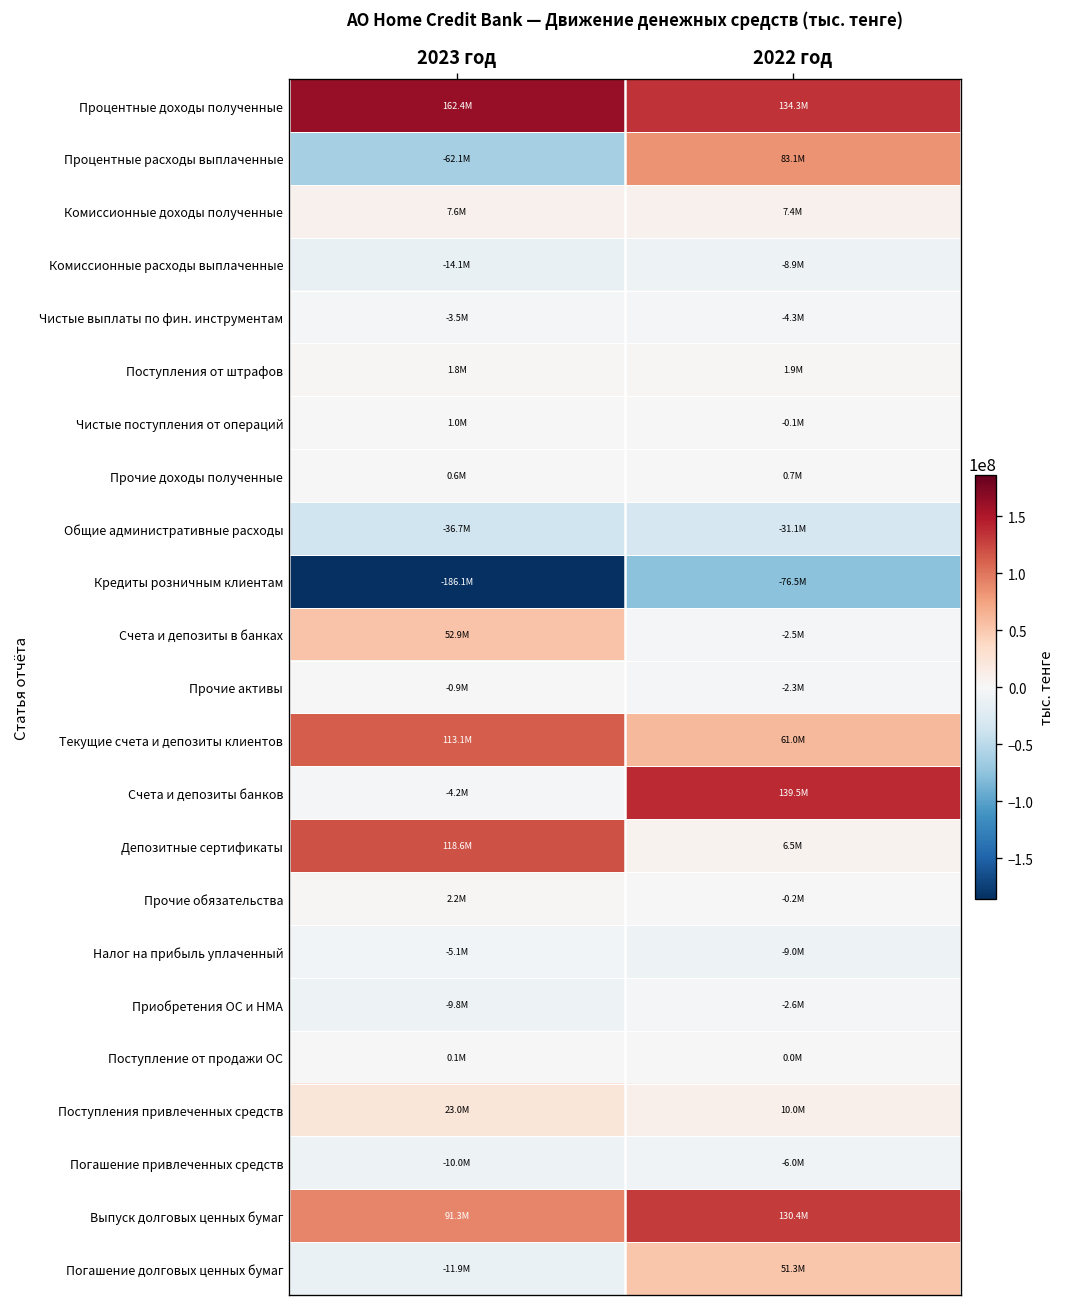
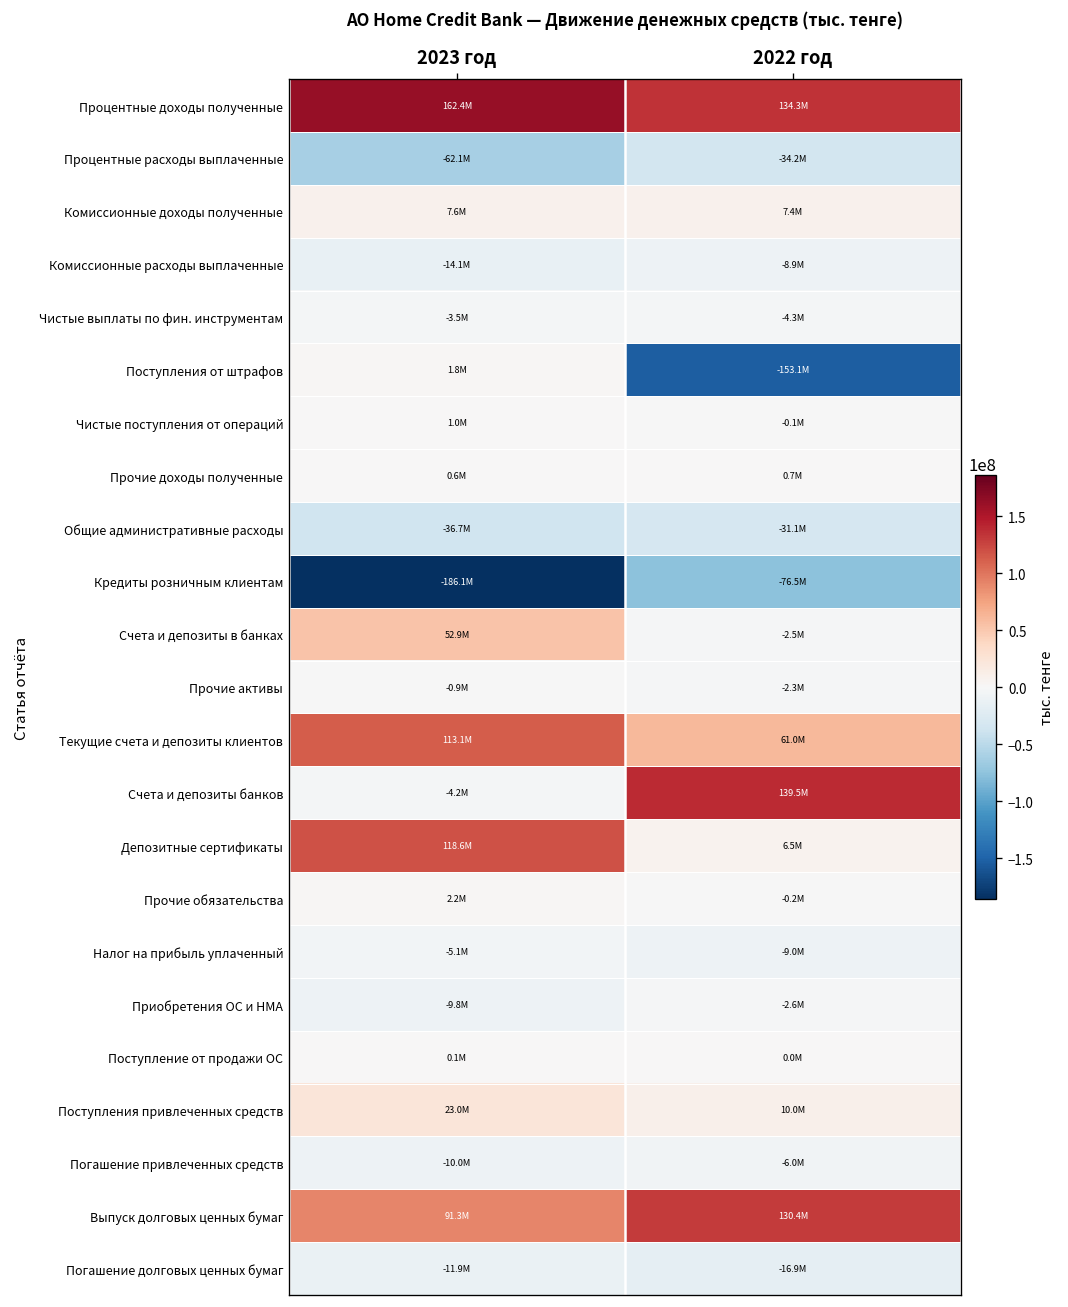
  {
    "Процентные доходы полученные": {
      "2023 год": "162.4M",
      "2022 год": "134.3M"
    },
    "Процентные расходы выплаченные": {
      "2023 год": "-62.1M",
-     "2022 год": "83.1M"
+     "2022 год": "-34.2M"
    },
    "Комиссионные доходы полученные": {
      "2023 год": "7.6M",
      "2022 год": "7.4M"
    },
    "Комиссионные расходы выплаченные": {
      "2023 год": "-14.1M",
      "2022 год": "-8.9M"
    },
    "Чистые выплаты по фин. инструментам": {
      "2023 год": "-3.5M",
      "2022 год": "-4.3M"
    },
    "Поступления от штрафов": {
      "2023 год": "1.8M",
-     "2022 год": "1.9M"
+     "2022 год": "-153.1M"
    },
    "Чистые поступления от операций": {
      "2023 год": "1.0M",
      "2022 год": "-0.1M"
    },
    "Прочие доходы полученные": {
      "2023 год": "0.6M",
      "2022 год": "0.7M"
    },
    "Общие административные расходы": {
      "2023 год": "-36.7M",
      "2022 год": "-31.1M"
    },
    "Кредиты розничным клиентам": {
      "2023 год": "-186.1M",
      "2022 год": "-76.5M"
    },
    "Счета и депозиты в банках": {
      "2023 год": "52.9M",
      "2022 год": "-2.5M"
    },
    "Прочие активы": {
      "2023 год": "-0.9M",
      "2022 год": "-2.3M"
    },
    "Текущие счета и депозиты клиентов": {
      "2023 год": "113.1M",
      "2022 год": "61.0M"
    },
    "Счета и депозиты банков": {
      "2023 год": "-4.2M",
      "2022 год": "139.5M"
    },
    "Депозитные сертификаты": {
      "2023 год": "118.6M",
      "2022 год": "6.5M"
    },
    "Прочие обязательства": {
      "2023 год": "2.2M",
      "2022 год": "-0.2M"
    },
    "Налог на прибыль уплаченный": {
      "2023 год": "-5.1M",
      "2022 год": "-9.0M"
    },
    "Приобретения ОС и НМА": {
      "2023 год": "-9.8M",
      "2022 год": "-2.6M"
    },
    "Поступление от продажи ОС": {
      "2023 год": "0.1M",
      "2022 год": "0.0M"
    },
    "Поступления привлеченных средств": {
      "2023 год": "23.0M",
      "2022 год": "10.0M"
    },
    "Погашение привлеченных средств": {
      "2023 год": "-10.0M",
      "2022 год": "-6.0M"
    },
    "Выпуск долговых ценных бумаг": {
      "2023 год": "91.3M",
      "2022 год": "130.4M"
    },
    "Погашение долговых ценных бумаг": {
      "2023 год": "-11.9M",
-     "2022 год": "51.3M"
+     "2022 год": "-16.9M"
    }
  }
